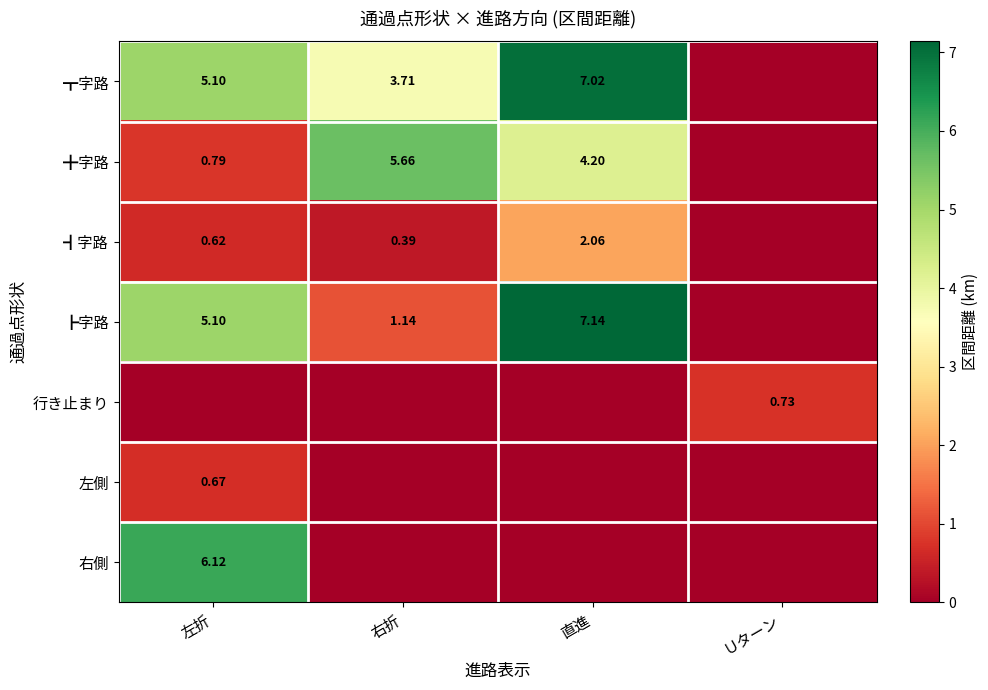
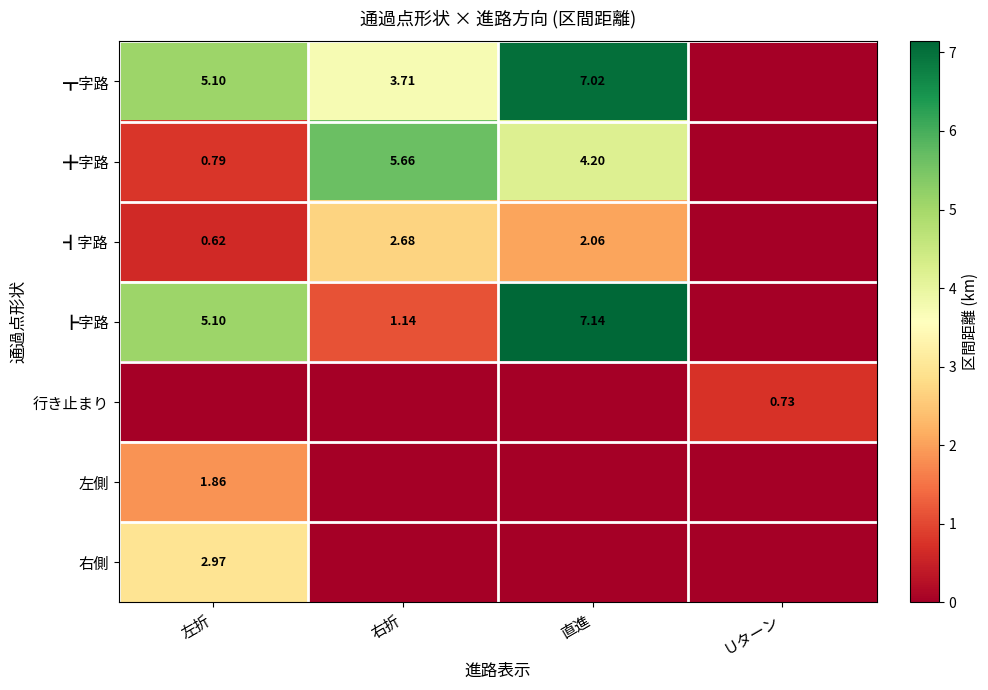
  {
    "┳字路": {
      "左折": 5.10,
      "右折": 3.71,
      "直進": 7.02
    },
    "╋字路": {
      "左折": 0.79,
      "右折": 5.66,
      "直進": 4.20
    },
    "┫字路": {
      "左折": 0.62,
-     "右折": 0.39,
+     "右折": 2.68,
      "直進": 2.06
    },
    "┣字路": {
      "左折": 5.10,
      "右折": 1.14,
      "直進": 7.14
    },
    "行き止まり": {
      "Ｕターン": 0.73
    },
    "左側": {
-     "左折": 0.67
+     "左折": 1.86
    },
    "右側": {
-     "左折": 6.12
+     "左折": 2.97
    }
  }
